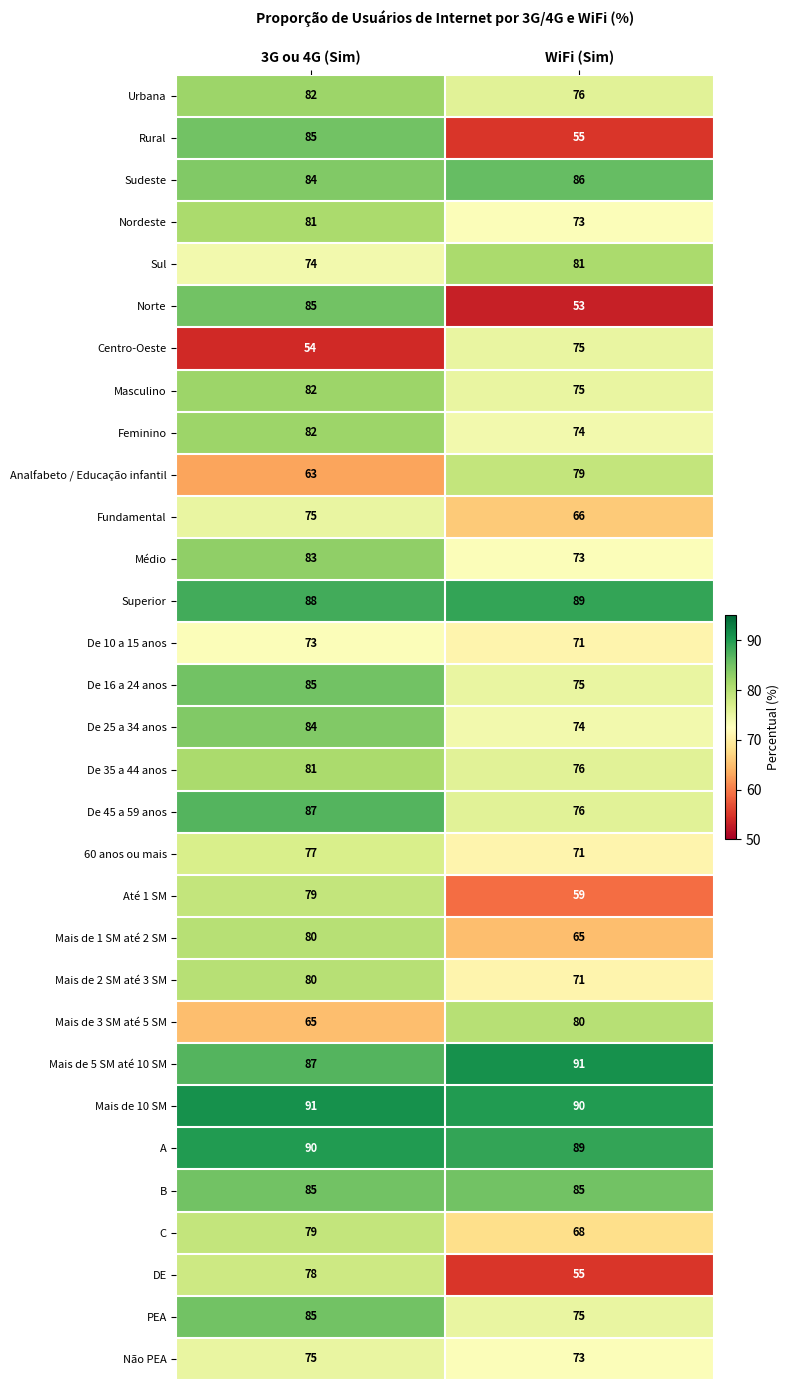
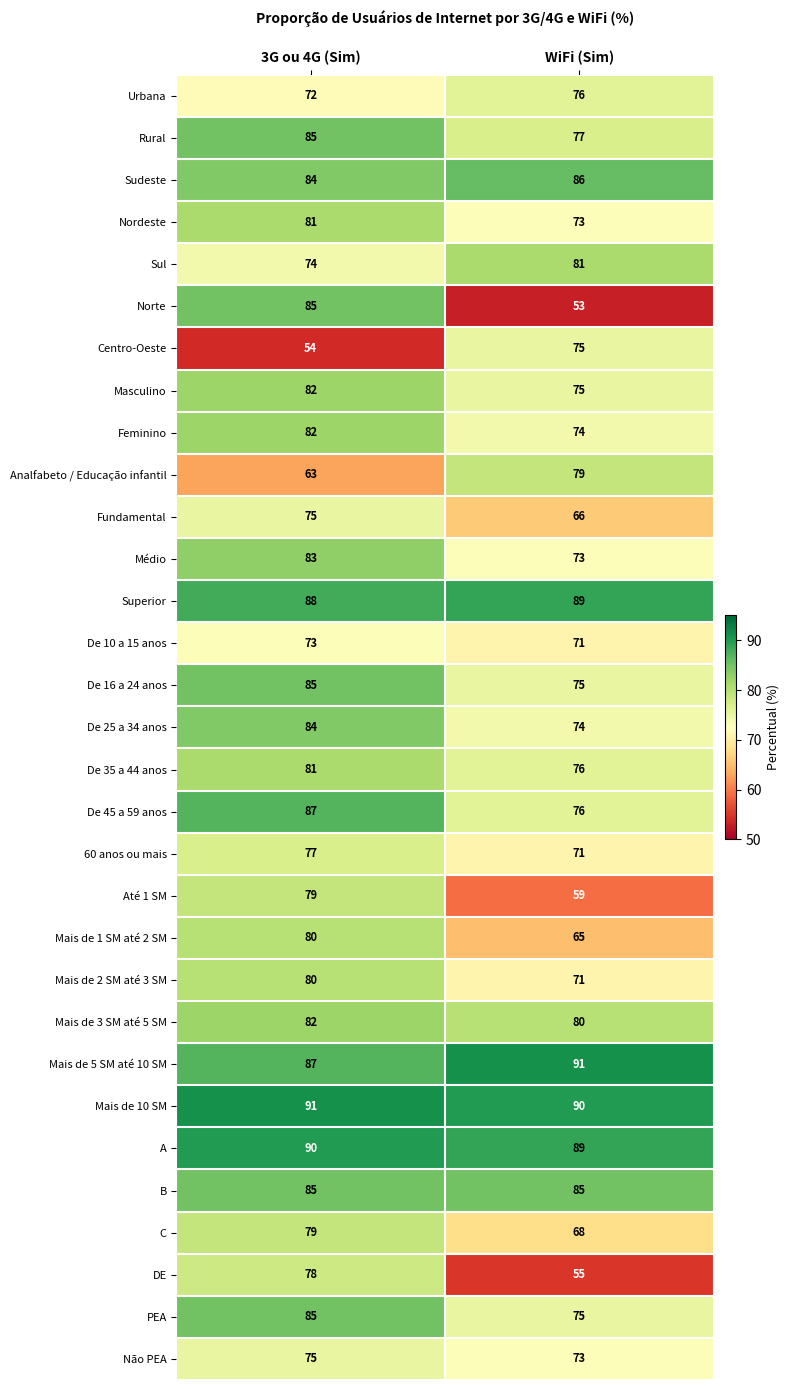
  {
    "Urbana": {
-     "3G ou 4G (Sim)": 82,
+     "3G ou 4G (Sim)": 72,
      "WiFi (Sim)": 76
    },
    "Rural": {
      "3G ou 4G (Sim)": 85,
-     "WiFi (Sim)": 55
+     "WiFi (Sim)": 77
    },
    "Sudeste": {
      "3G ou 4G (Sim)": 84,
      "WiFi (Sim)": 86
    },
    "Nordeste": {
      "3G ou 4G (Sim)": 81,
      "WiFi (Sim)": 73
    },
    "Sul": {
      "3G ou 4G (Sim)": 74,
      "WiFi (Sim)": 81
    },
    "Norte": {
      "3G ou 4G (Sim)": 85,
      "WiFi (Sim)": 53
    },
    "Centro-Oeste": {
      "3G ou 4G (Sim)": 54,
      "WiFi (Sim)": 75
    },
    "Masculino": {
      "3G ou 4G (Sim)": 82,
      "WiFi (Sim)": 75
    },
    "Feminino": {
      "3G ou 4G (Sim)": 82,
      "WiFi (Sim)": 74
    },
    "Analfabeto / Educação infantil": {
      "3G ou 4G (Sim)": 63,
      "WiFi (Sim)": 79
    },
    "Fundamental": {
      "3G ou 4G (Sim)": 75,
      "WiFi (Sim)": 66
    },
    "Médio": {
      "3G ou 4G (Sim)": 83,
      "WiFi (Sim)": 73
    },
    "Superior": {
      "3G ou 4G (Sim)": 88,
      "WiFi (Sim)": 89
    },
    "De 10 a 15 anos": {
      "3G ou 4G (Sim)": 73,
      "WiFi (Sim)": 71
    },
    "De 16 a 24 anos": {
      "3G ou 4G (Sim)": 85,
      "WiFi (Sim)": 75
    },
    "De 25 a 34 anos": {
      "3G ou 4G (Sim)": 84,
      "WiFi (Sim)": 74
    },
    "De 35 a 44 anos": {
      "3G ou 4G (Sim)": 81,
      "WiFi (Sim)": 76
    },
    "De 45 a 59 anos": {
      "3G ou 4G (Sim)": 87,
      "WiFi (Sim)": 76
    },
    "60 anos ou mais": {
      "3G ou 4G (Sim)": 77,
      "WiFi (Sim)": 71
    },
    "Até 1 SM": {
      "3G ou 4G (Sim)": 79,
      "WiFi (Sim)": 59
    },
    "Mais de 1 SM até 2 SM": {
      "3G ou 4G (Sim)": 80,
      "WiFi (Sim)": 65
    },
    "Mais de 2 SM até 3 SM": {
      "3G ou 4G (Sim)": 80,
      "WiFi (Sim)": 71
    },
    "Mais de 3 SM até 5 SM": {
-     "3G ou 4G (Sim)": 65,
+     "3G ou 4G (Sim)": 82,
      "WiFi (Sim)": 80
    },
    "Mais de 5 SM até 10 SM": {
      "3G ou 4G (Sim)": 87,
      "WiFi (Sim)": 91
    },
    "Mais de 10 SM": {
      "3G ou 4G (Sim)": 91,
      "WiFi (Sim)": 90
    },
    "A": {
      "3G ou 4G (Sim)": 90,
      "WiFi (Sim)": 89
    },
    "B": {
      "3G ou 4G (Sim)": 85,
      "WiFi (Sim)": 85
    },
    "C": {
      "3G ou 4G (Sim)": 79,
      "WiFi (Sim)": 68
    },
    "DE": {
      "3G ou 4G (Sim)": 78,
      "WiFi (Sim)": 55
    },
    "PEA": {
      "3G ou 4G (Sim)": 85,
      "WiFi (Sim)": 75
    },
    "Não PEA": {
      "3G ou 4G (Sim)": 75,
      "WiFi (Sim)": 73
    }
  }
